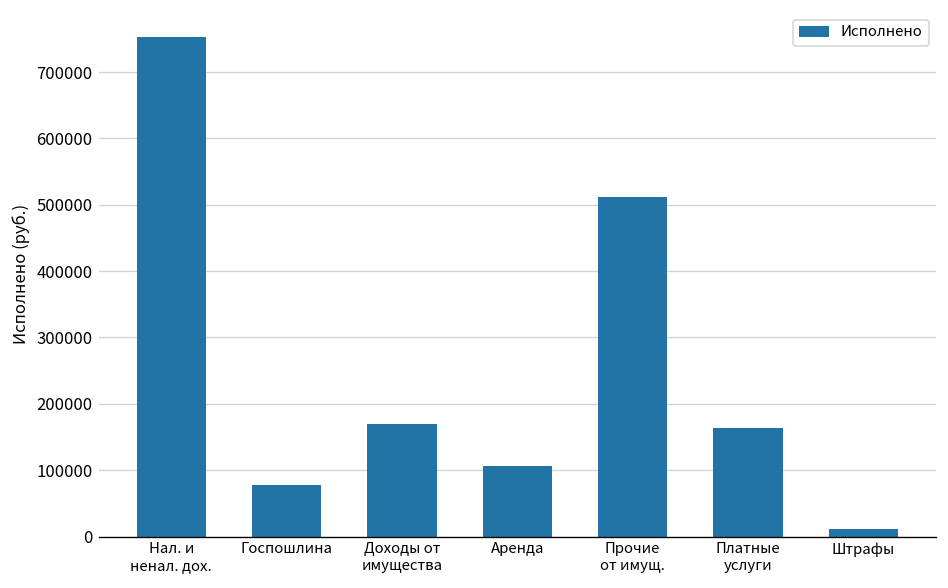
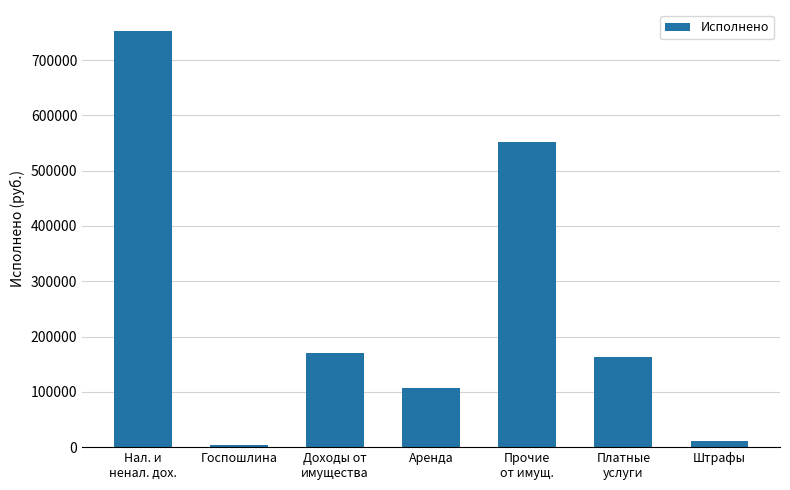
  {
    "Нал. и ненал. дох.": 750000,
-   "Госпошлина": 80000,
+   "Госпошлина": 0,
    "Доходы от имущества": 170000,
    "Аренда": 110000,
-   "Прочие от имущ.": 510000,
+   "Прочие от имущ.": 550000,
    "Платные услуги": 160000,
    "Штрафы": 10000
  }
